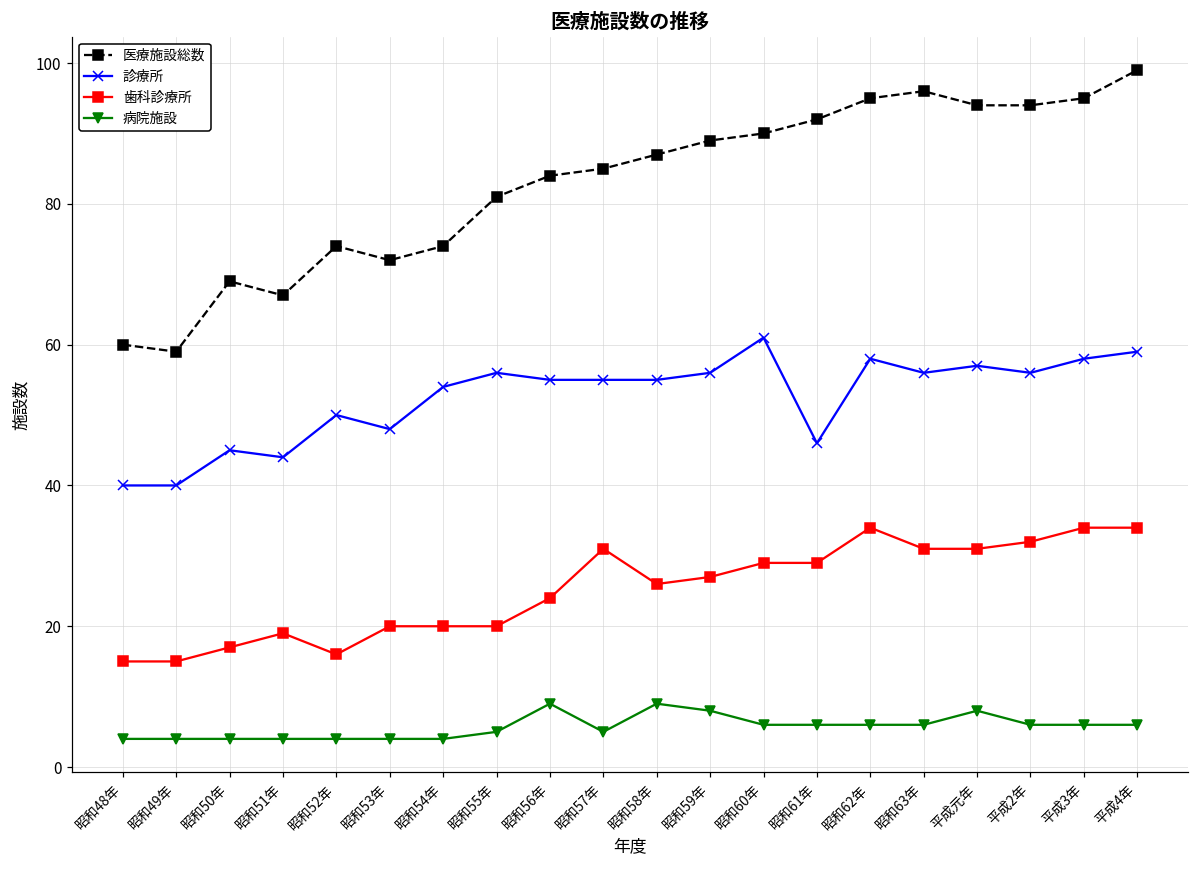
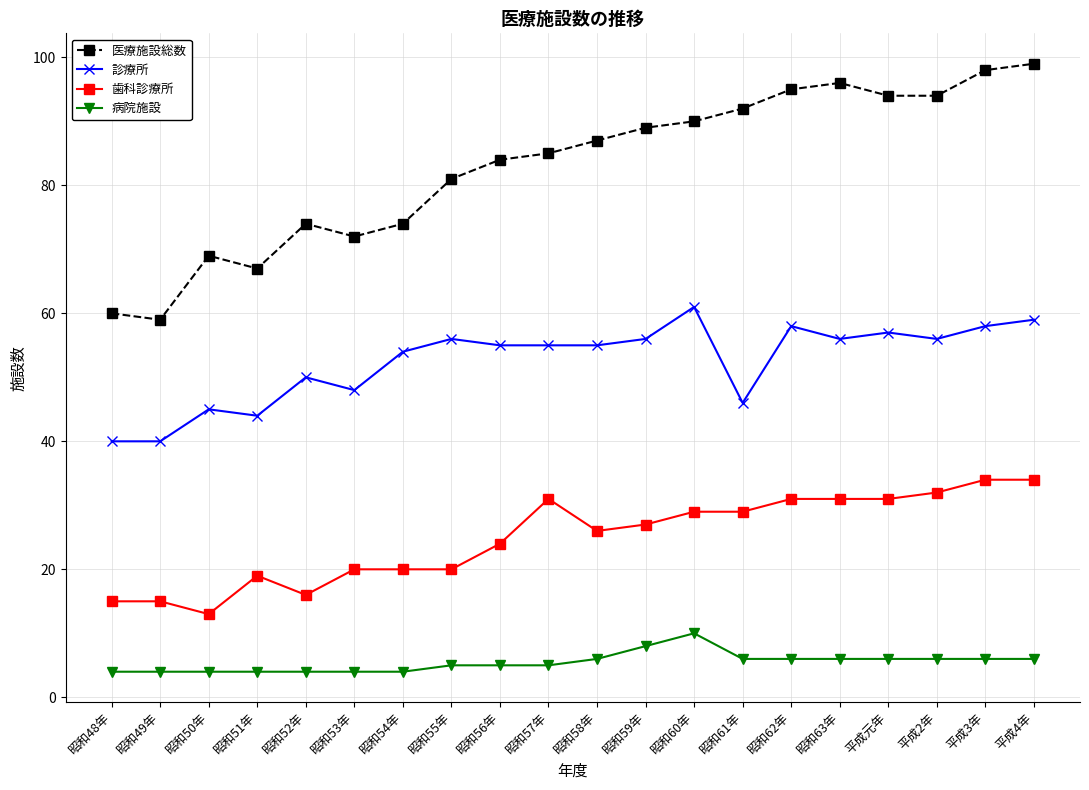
  {
    "医療施設総数": {
      "昭和48年": 60,
      "昭和49年": 59,
      "昭和50年": 69,
      "昭和51年": 67,
      "昭和52年": 74,
      "昭和53年": 72,
      "昭和54年": 74,
      "昭和55年": 81,
      "昭和56年": 84,
      "昭和57年": 85,
      "昭和58年": 87,
      "昭和59年": 89,
      "昭和60年": 90,
      "昭和61年": 92,
      "昭和62年": 95,
      "昭和63年": 96,
      "平成元年": 94,
      "平成2年": 94,
-     "平成3年": 95,
+     "平成3年": 98,
      "平成4年": 99
    },
    "診療所": {
      "昭和48年": 40,
      "昭和49年": 40,
      "昭和50年": 45,
      "昭和51年": 44,
      "昭和52年": 50,
      "昭和53年": 48,
      "昭和54年": 54,
      "昭和55年": 56,
      "昭和56年": 55,
      "昭和57年": 55,
      "昭和58年": 55,
      "昭和59年": 56,
      "昭和60年": 61,
      "昭和61年": 46,
      "昭和62年": 58,
      "昭和63年": 56,
      "平成元年": 57,
      "平成2年": 56,
      "平成3年": 58,
      "平成4年": 59
    },
    "歯科診療所": {
      "昭和48年": 15,
      "昭和49年": 15,
-     "昭和50年": 17,
+     "昭和50年": 13,
      "昭和51年": 19,
      "昭和52年": 16,
      "昭和53年": 20,
      "昭和54年": 20,
      "昭和55年": 20,
      "昭和56年": 24,
      "昭和57年": 31,
      "昭和58年": 26,
      "昭和59年": 27,
      "昭和60年": 29,
      "昭和61年": 29,
-     "昭和62年": 34,
+     "昭和62年": 31,
      "昭和63年": 31,
      "平成元年": 31,
      "平成2年": 32,
      "平成3年": 34,
      "平成4年": 34
    },
    "病院施設": {
      "昭和48年": 4,
      "昭和49年": 4,
      "昭和50年": 4,
      "昭和51年": 4,
      "昭和52年": 4,
      "昭和53年": 4,
      "昭和54年": 4,
      "昭和55年": 5,
-     "昭和56年": 9,
+     "昭和56年": 5,
      "昭和57年": 5,
-     "昭和58年": 9,
+     "昭和58年": 6,
      "昭和59年": 8,
-     "昭和60年": 6,
+     "昭和60年": 10,
      "昭和61年": 6,
      "昭和62年": 6,
      "昭和63年": 6,
-     "平成元年": 8,
+     "平成元年": 6,
      "平成2年": 6,
      "平成3年": 6,
      "平成4年": 6
    }
  }
